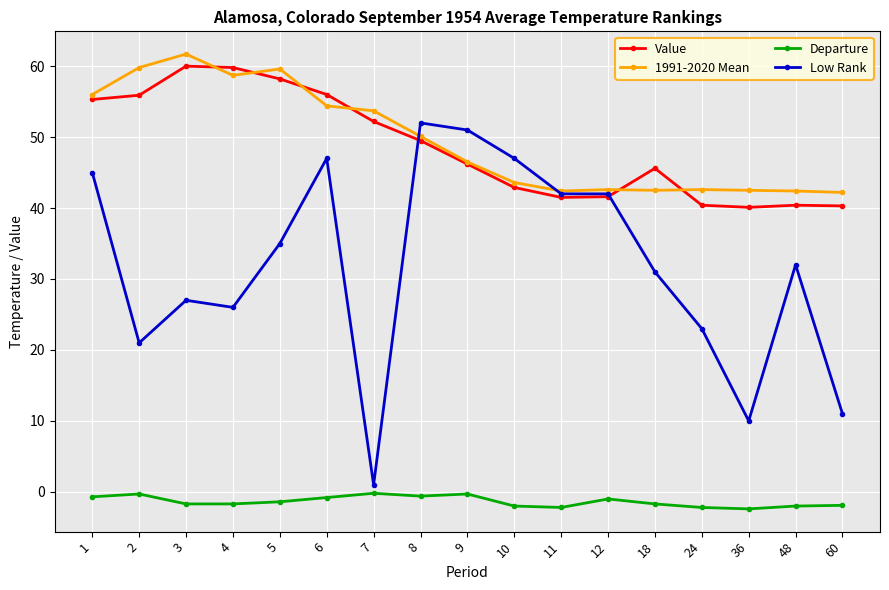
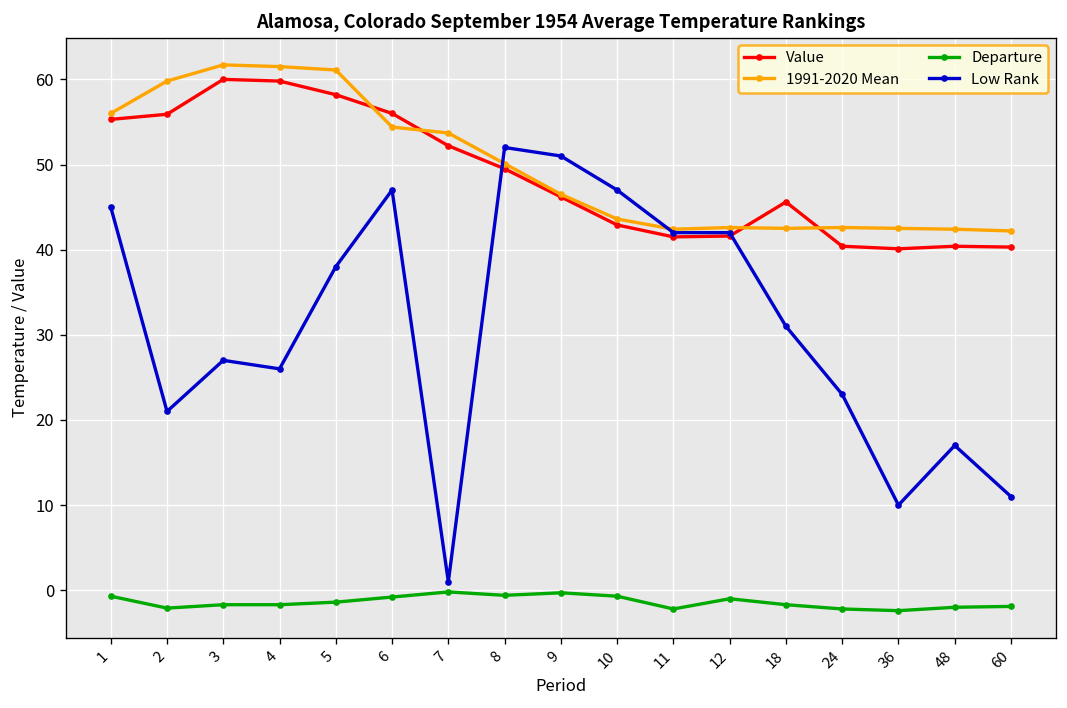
  {
    "Value": {
      "1": 55,
      "2": 56,
      "3": 60,
      "4": 60,
      "5": 58,
      "6": 56,
      "7": 52,
      "8": 50,
      "10": 43,
      "11": 42,
      "12": 42,
      "18": 46,
      "24": 40,
      "36": 40,
      "48": 40,
      "60": 40
    },
    "1991-2020 Mean": {
      "1": 56,
      "2": 60,
      "3": 62,
-     "4": 59,
-     "5": 60,
+     "4": 62,
+     "5": 61,
      "6": 54,
      "7": 54,
      "8": 50,
      "10": 44,
      "11": 42,
      "12": 43,
      "18": 43,
      "24": 43,
      "36": 43,
      "48": 42,
      "60": 42
    },
    "Departure": {
      "1": -1,
-     "2": 0,
+     "2": -2,
      "3": -2,
      "4": -2,
      "5": -1,
      "6": -1,
      "7": 0,
      "8": -1,
      "9": 0,
-     "10": -2,
+     "10": -1,
      "11": -2,
      "12": -1,
      "18": -2,
      "24": -2,
      "36": -2,
      "48": -2,
      "60": -2
    },
    "Low Rank": {
      "1": 45,
      "2": 21,
      "3": 27,
      "4": 26,
-     "5": 35,
+     "5": 38,
      "6": 47,
      "7": 1,
      "8": 52,
      "9": 51,
      "10": 47,
      "11": 42,
      "12": 42,
      "18": 31,
      "24": 23,
      "36": 10,
-     "48": 32,
+     "48": 17,
      "60": 11
    }
  }
